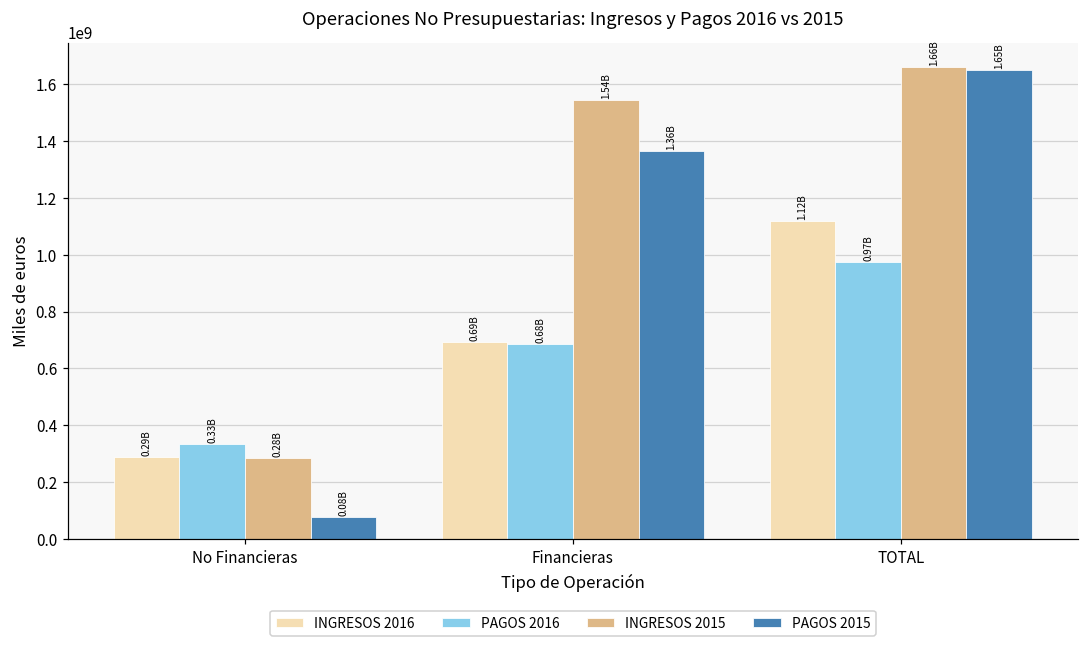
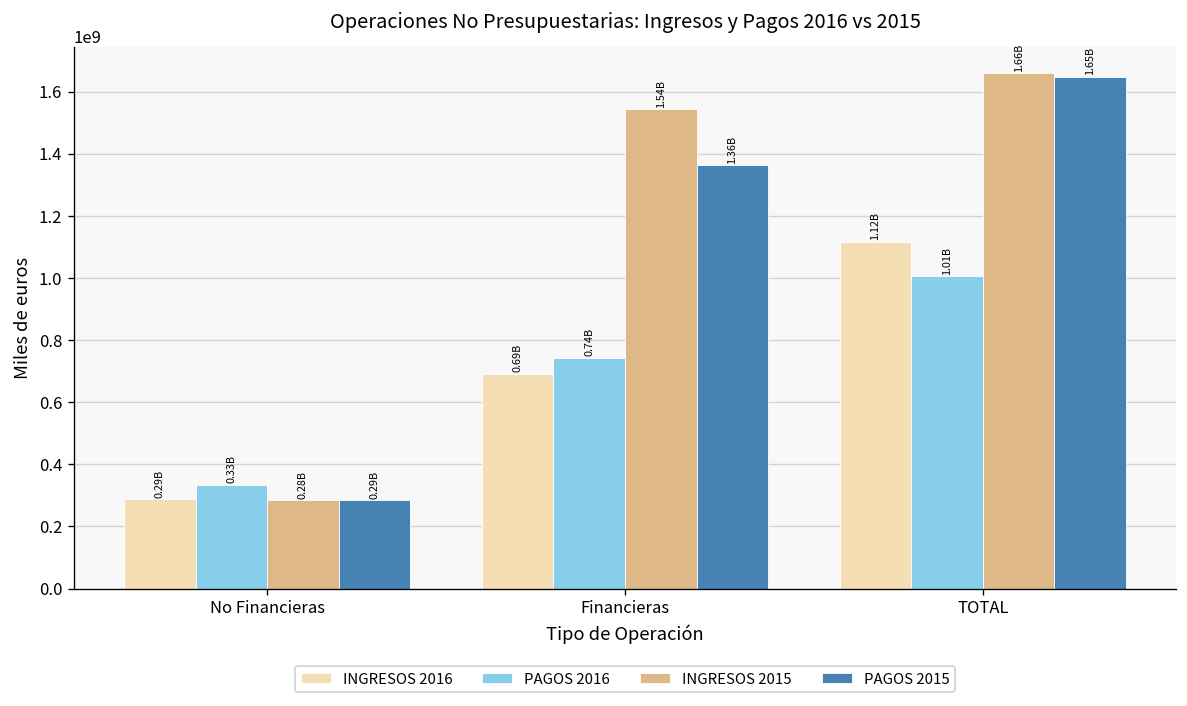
  {
    "INGRESOS 2016": {
      "No Financieras": "0.29B",
      "Financieras": "0.69B",
      "TOTAL": "1.12B"
    },
    "PAGOS 2016": {
      "No Financieras": "0.33B",
-     "Financieras": "0.68B",
-     "TOTAL": "0.97B"
+     "Financieras": "0.74B",
+     "TOTAL": "1.01B"
    },
    "INGRESOS 2015": {
      "No Financieras": "0.28B",
      "Financieras": "1.54B",
      "TOTAL": "1.66B"
    },
    "PAGOS 2015": {
-     "No Financieras": "0.08B",
+     "No Financieras": "0.29B",
      "Financieras": "1.36B",
      "TOTAL": "1.65B"
    }
  }
